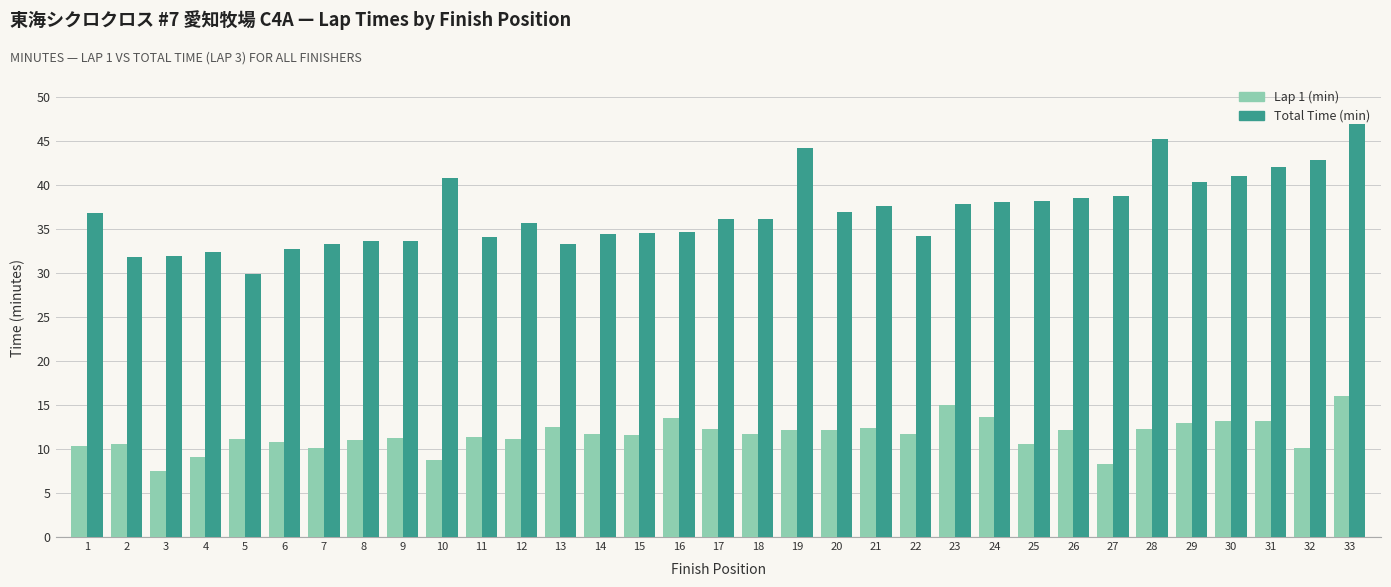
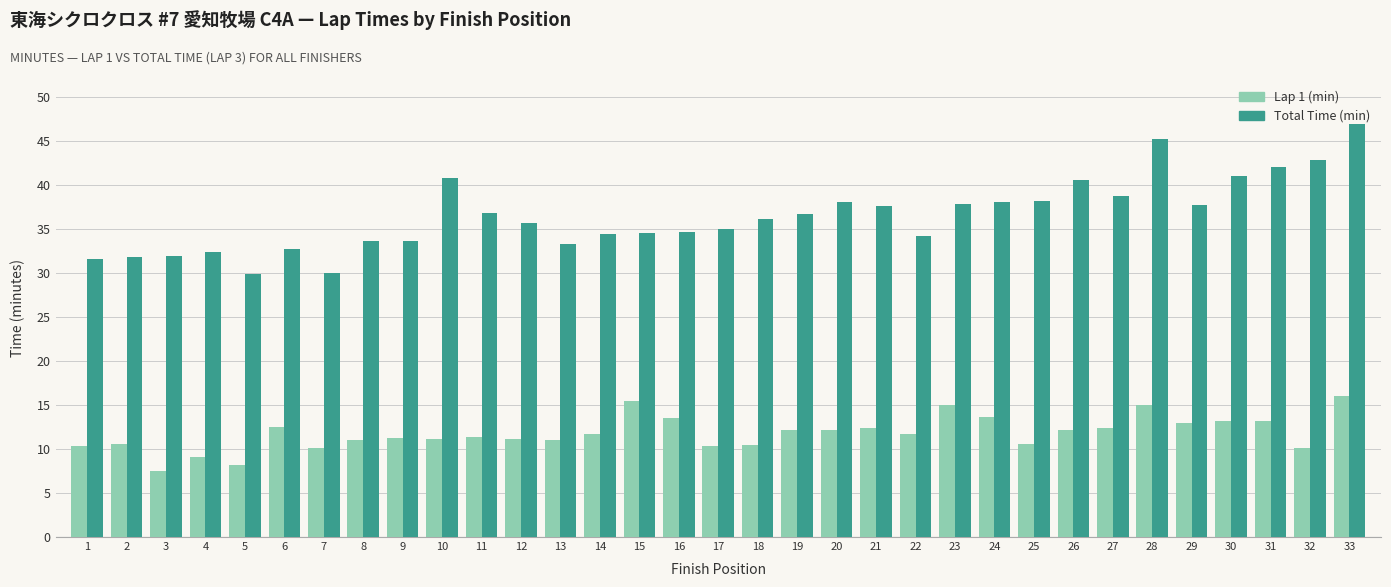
  {
    "Lap 1 (min)": {
      "1": 10,
      "2": 11,
      "3": 8,
      "4": 9,
-     "5": 11,
-     "6": 11,
+     "5": 8,
+     "6": 13,
      "7": 10,
      "8": 11,
      "9": 11,
-     "10": 9,
+     "10": 11,
      "11": 11,
      "12": 11,
-     "13": 13,
+     "13": 11,
      "14": 12,
-     "15": 12,
+     "15": 16,
      "16": 14,
-     "17": 12,
-     "18": 12,
+     "17": 10,
+     "18": 10,
      "19": 12,
      "20": 12,
      "21": 12,
      "22": 12,
      "23": 15,
      "24": 14,
      "25": 11,
      "26": 12,
-     "27": 8,
-     "28": 12,
+     "27": 12,
+     "28": 15,
      "29": 13,
      "30": 13,
      "31": 13,
      "32": 10,
      "33": 16
    },
    "Total Time (min)": {
-     "1": 37,
+     "1": 32,
      "2": 32,
      "3": 32,
      "4": 32,
      "5": 30,
      "6": 33,
-     "7": 33,
+     "7": 30,
      "8": 34,
      "9": 34,
      "10": 41,
-     "11": 34,
+     "11": 37,
      "12": 36,
      "13": 33,
      "14": 34,
      "15": 35,
      "16": 35,
-     "17": 36,
+     "17": 35,
      "18": 36,
-     "19": 44,
-     "20": 37,
+     "19": 37,
+     "20": 38,
      "21": 38,
      "22": 34,
      "23": 38,
      "24": 38,
      "25": 38,
-     "26": 39,
+     "26": 40,
      "27": 39,
      "28": 45,
-     "29": 40,
+     "29": 38,
      "30": 41,
      "31": 42,
      "32": 43,
      "33": 47
    }
  }
